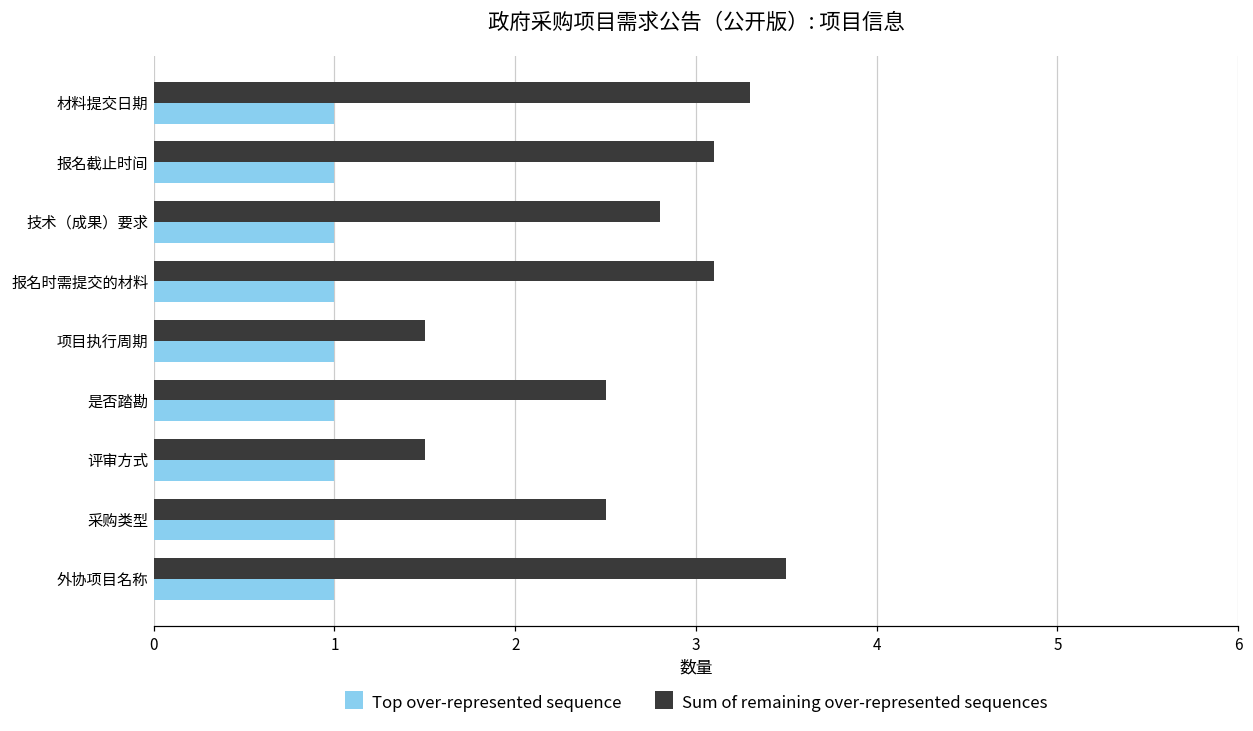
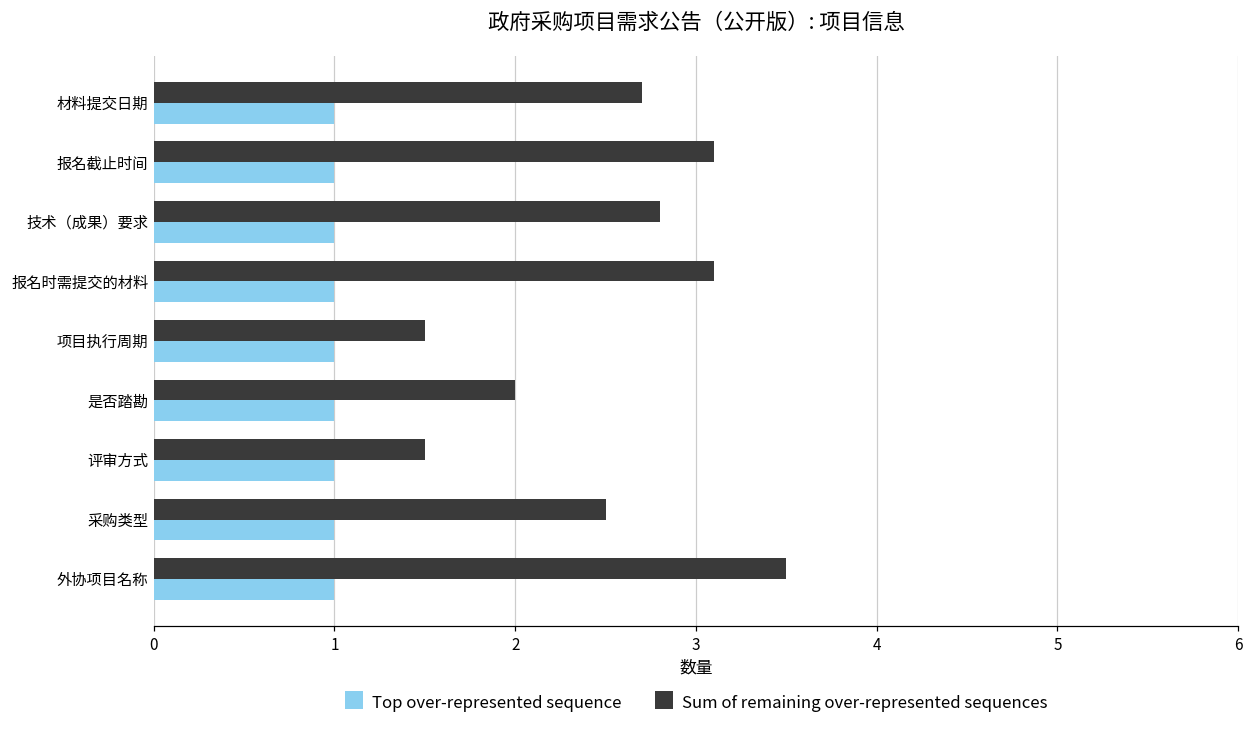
  {
    "Top over-represented sequence": {
      "材料提交日期": 1.0,
      "报名截止时间": 1.0,
      "技术（成果）要求": 1.0,
      "报名时需提交的材料": 1.0,
      "项目执行周期": 1.0,
      "是否踏勘": 1.0,
      "评审方式": 1.0,
      "采购类型": 1.0,
      "外协项目名称": 1.0
    },
    "Sum of remaining over-represented sequences": {
-     "材料提交日期": 3.3,
+     "材料提交日期": 2.7,
      "报名截止时间": 3.1,
      "技术（成果）要求": 2.8,
      "报名时需提交的材料": 3.1,
      "项目执行周期": 1.5,
-     "是否踏勘": 2.5,
+     "是否踏勘": 2.0,
      "评审方式": 1.5,
      "采购类型": 2.5,
      "外协项目名称": 3.5
    }
  }
